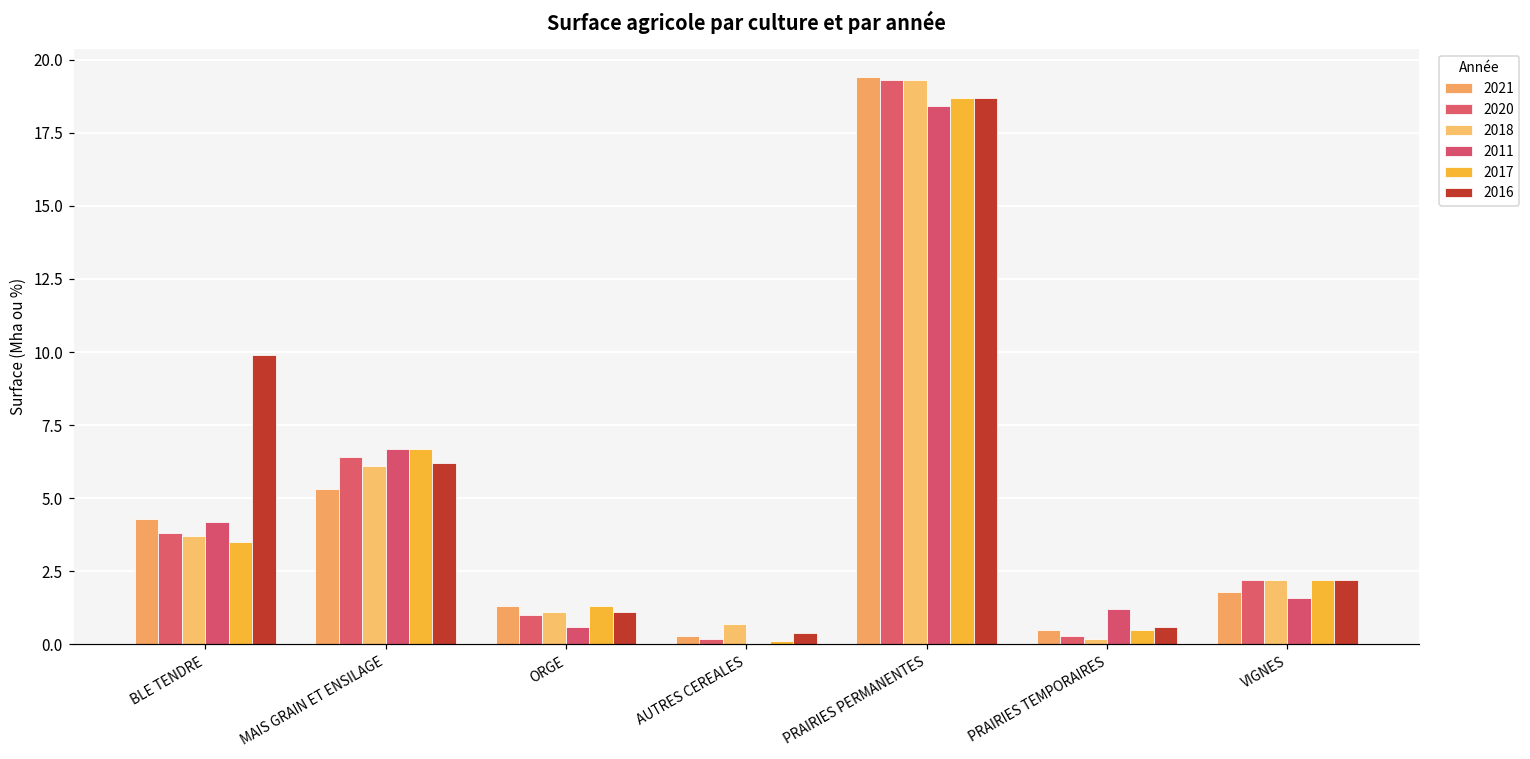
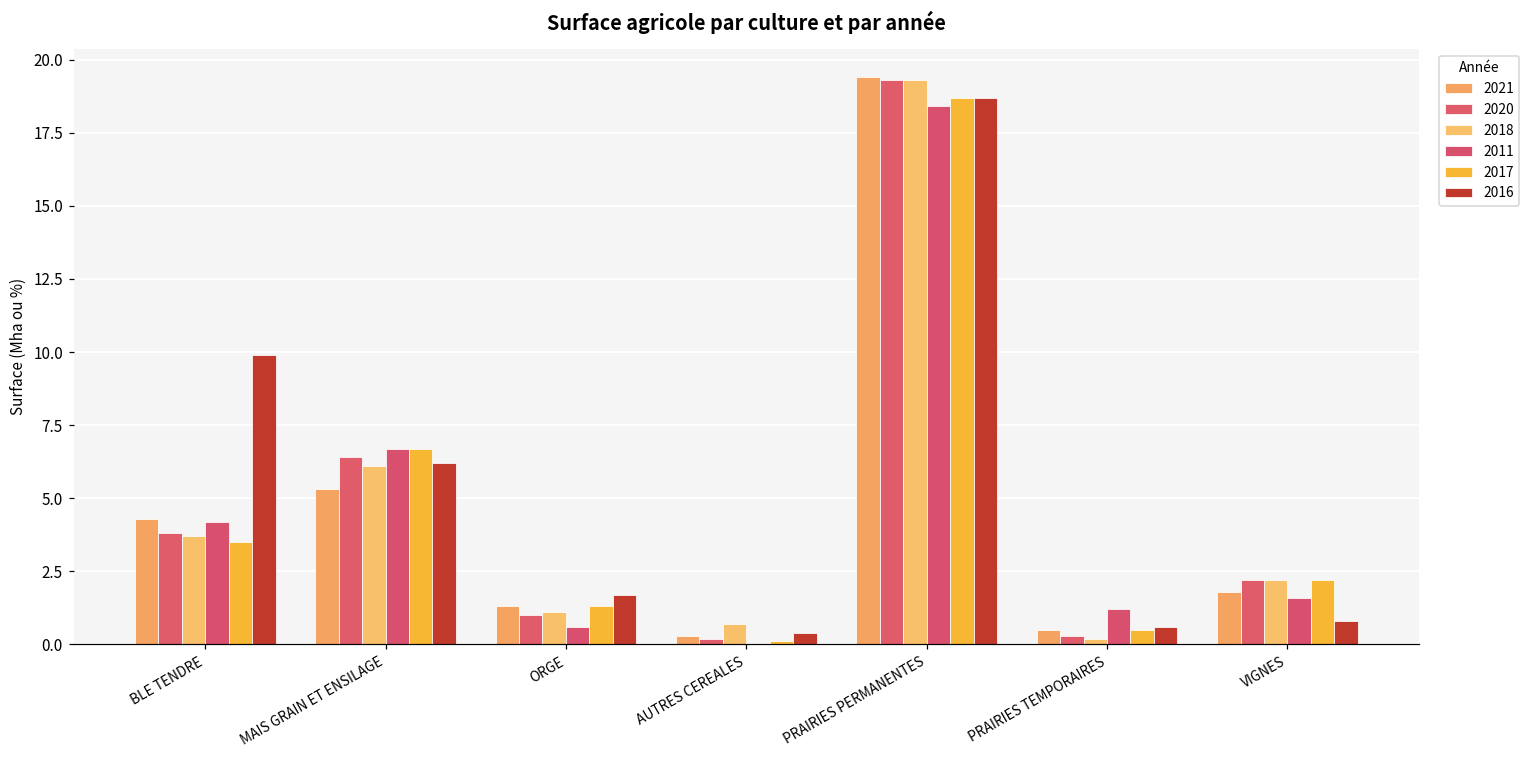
  {
    "2016": {
      "BLE TENDRE": 9.9,
      "MAIS GRAIN ET ENSILAGE": 6.2,
-     "ORGE": 1.1,
+     "ORGE": 1.7,
      "AUTRES CEREALES": 0.4,
      "PRAIRIES PERMANENTES": 18.7,
      "PRAIRIES TEMPORAIRES": 0.6,
-     "VIGNES": 2.2
+     "VIGNES": 0.8
    }
  }
